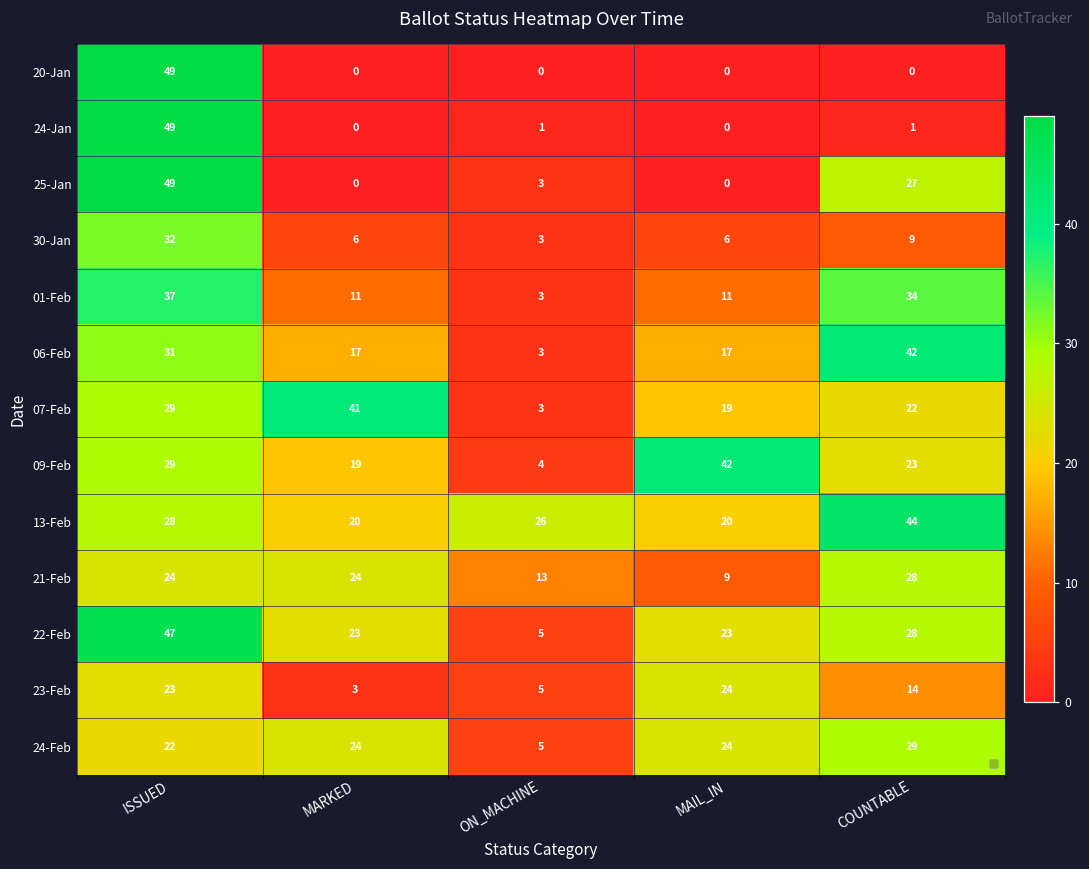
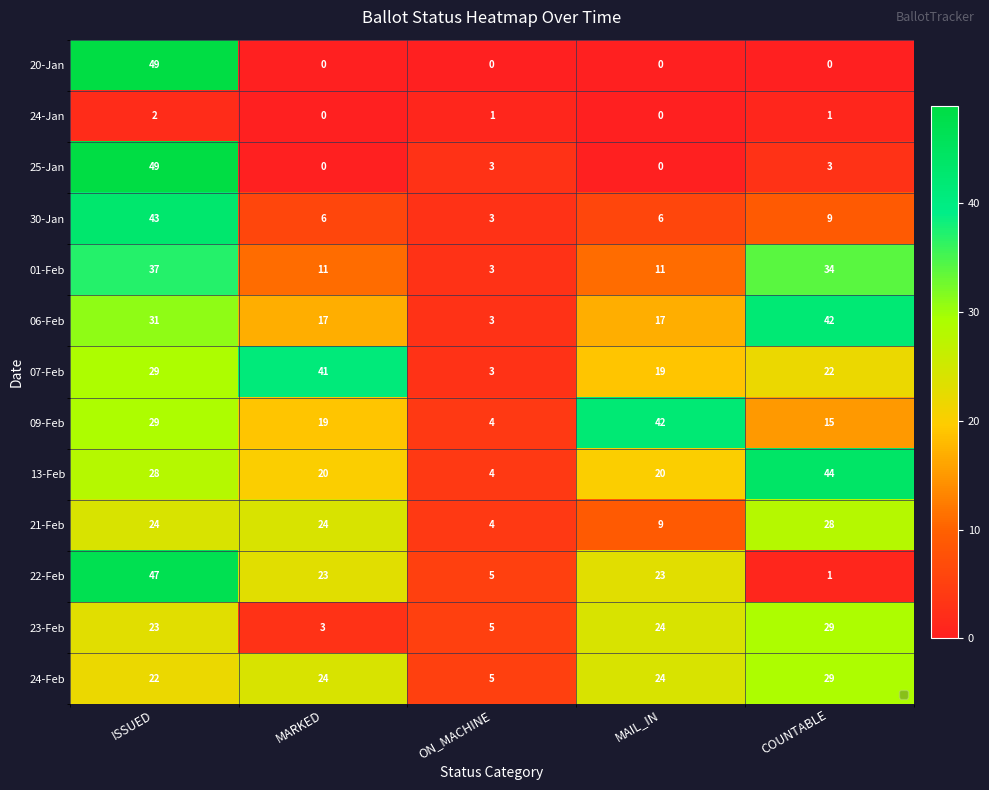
  {
    "20-Jan": {
      "ISSUED": 49,
      "MARKED": 0,
      "ON_MACHINE": 0,
      "MAIL_IN": 0,
      "COUNTABLE": 0
    },
    "24-Jan": {
-     "ISSUED": 49,
+     "ISSUED": 2,
      "MARKED": 0,
      "ON_MACHINE": 1,
      "MAIL_IN": 0,
      "COUNTABLE": 1
    },
    "25-Jan": {
      "ISSUED": 49,
      "MARKED": 0,
      "ON_MACHINE": 3,
      "MAIL_IN": 0,
-     "COUNTABLE": 27
+     "COUNTABLE": 3
    },
    "30-Jan": {
-     "ISSUED": 32,
+     "ISSUED": 43,
      "MARKED": 6,
      "ON_MACHINE": 3,
      "MAIL_IN": 6,
      "COUNTABLE": 9
    },
    "01-Feb": {
      "ISSUED": 37,
      "MARKED": 11,
      "ON_MACHINE": 3,
      "MAIL_IN": 11,
      "COUNTABLE": 34
    },
    "06-Feb": {
      "ISSUED": 31,
      "MARKED": 17,
      "ON_MACHINE": 3,
      "MAIL_IN": 17,
      "COUNTABLE": 42
    },
    "07-Feb": {
      "ISSUED": 29,
      "MARKED": 41,
      "ON_MACHINE": 3,
      "MAIL_IN": 19,
      "COUNTABLE": 22
    },
    "09-Feb": {
      "ISSUED": 29,
      "MARKED": 19,
      "ON_MACHINE": 4,
      "MAIL_IN": 42,
-     "COUNTABLE": 23
+     "COUNTABLE": 15
    },
    "13-Feb": {
      "ISSUED": 28,
      "MARKED": 20,
-     "ON_MACHINE": 26,
+     "ON_MACHINE": 4,
      "MAIL_IN": 20,
      "COUNTABLE": 44
    },
    "21-Feb": {
      "ISSUED": 24,
      "MARKED": 24,
-     "ON_MACHINE": 13,
+     "ON_MACHINE": 4,
      "MAIL_IN": 9,
      "COUNTABLE": 28
    },
    "22-Feb": {
      "ISSUED": 47,
      "MARKED": 23,
      "ON_MACHINE": 5,
      "MAIL_IN": 23,
-     "COUNTABLE": 28
+     "COUNTABLE": 1
    },
    "23-Feb": {
      "ISSUED": 23,
      "MARKED": 3,
      "ON_MACHINE": 5,
      "MAIL_IN": 24,
-     "COUNTABLE": 14
+     "COUNTABLE": 29
    },
    "24-Feb": {
      "ISSUED": 22,
      "MARKED": 24,
      "ON_MACHINE": 5,
      "MAIL_IN": 24,
      "COUNTABLE": 29
    }
  }
